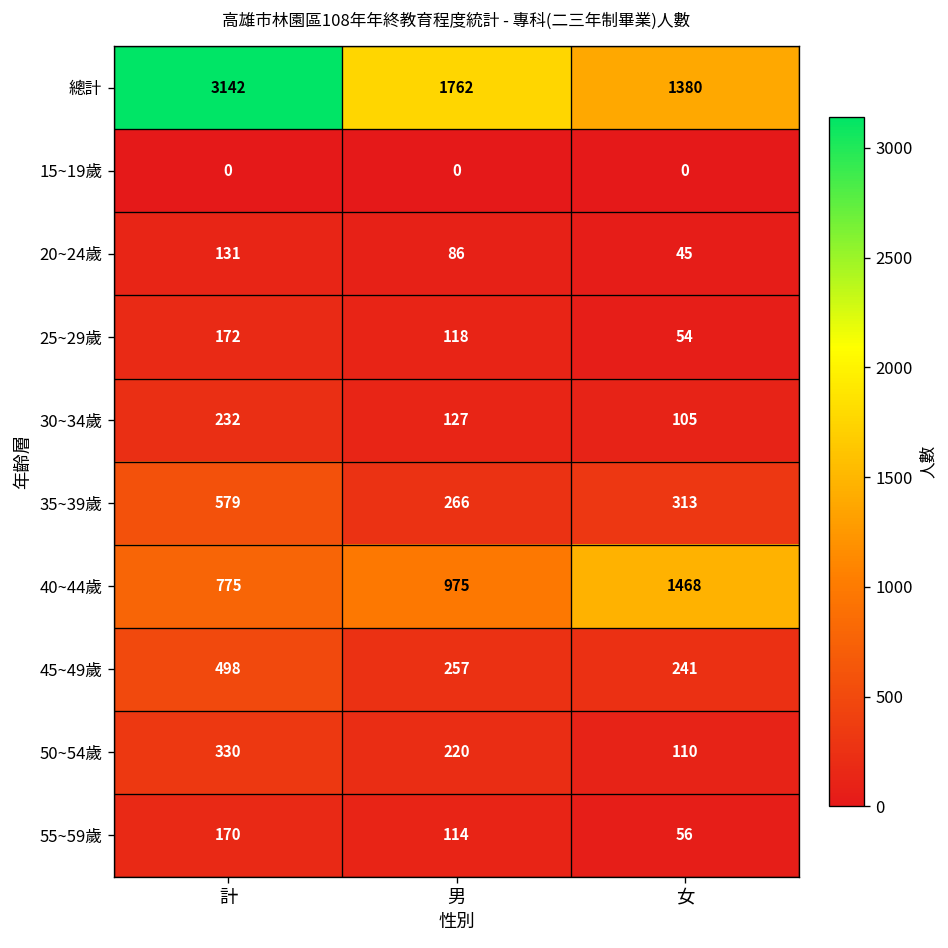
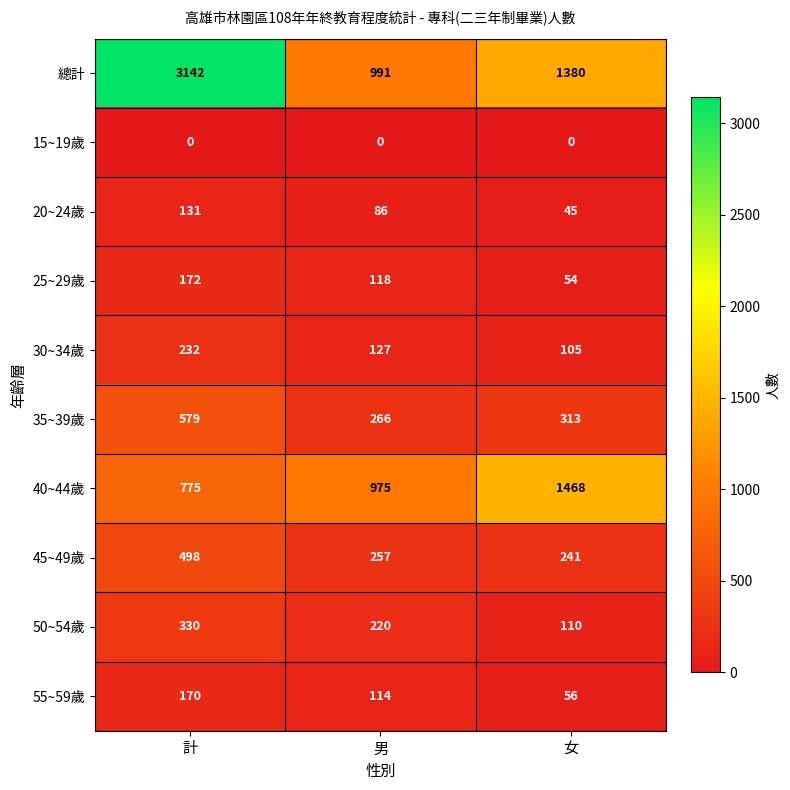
  {
    "總計": {
      "計": 3142,
-     "男": 1762,
+     "男": 991,
      "女": 1380
    },
    "15~19歲": {
      "計": 0,
      "男": 0,
      "女": 0
    },
    "20~24歲": {
      "計": 131,
      "男": 86,
      "女": 45
    },
    "25~29歲": {
      "計": 172,
      "男": 118,
      "女": 54
    },
    "30~34歲": {
      "計": 232,
      "男": 127,
      "女": 105
    },
    "35~39歲": {
      "計": 579,
      "男": 266,
      "女": 313
    },
    "40~44歲": {
      "計": 775,
      "男": 975,
      "女": 1468
    },
    "45~49歲": {
      "計": 498,
      "男": 257,
      "女": 241
    },
    "50~54歲": {
      "計": 330,
      "男": 220,
      "女": 110
    },
    "55~59歲": {
      "計": 170,
      "男": 114,
      "女": 56
    }
  }
